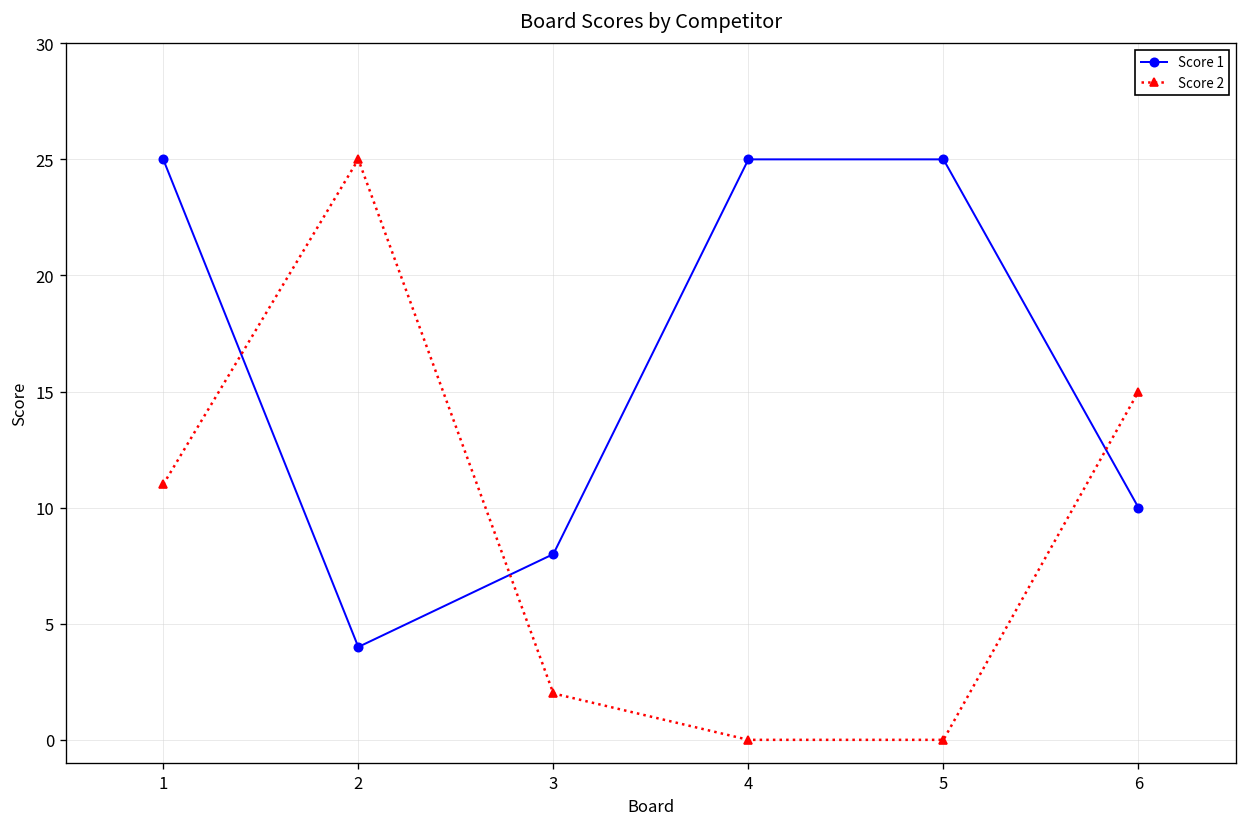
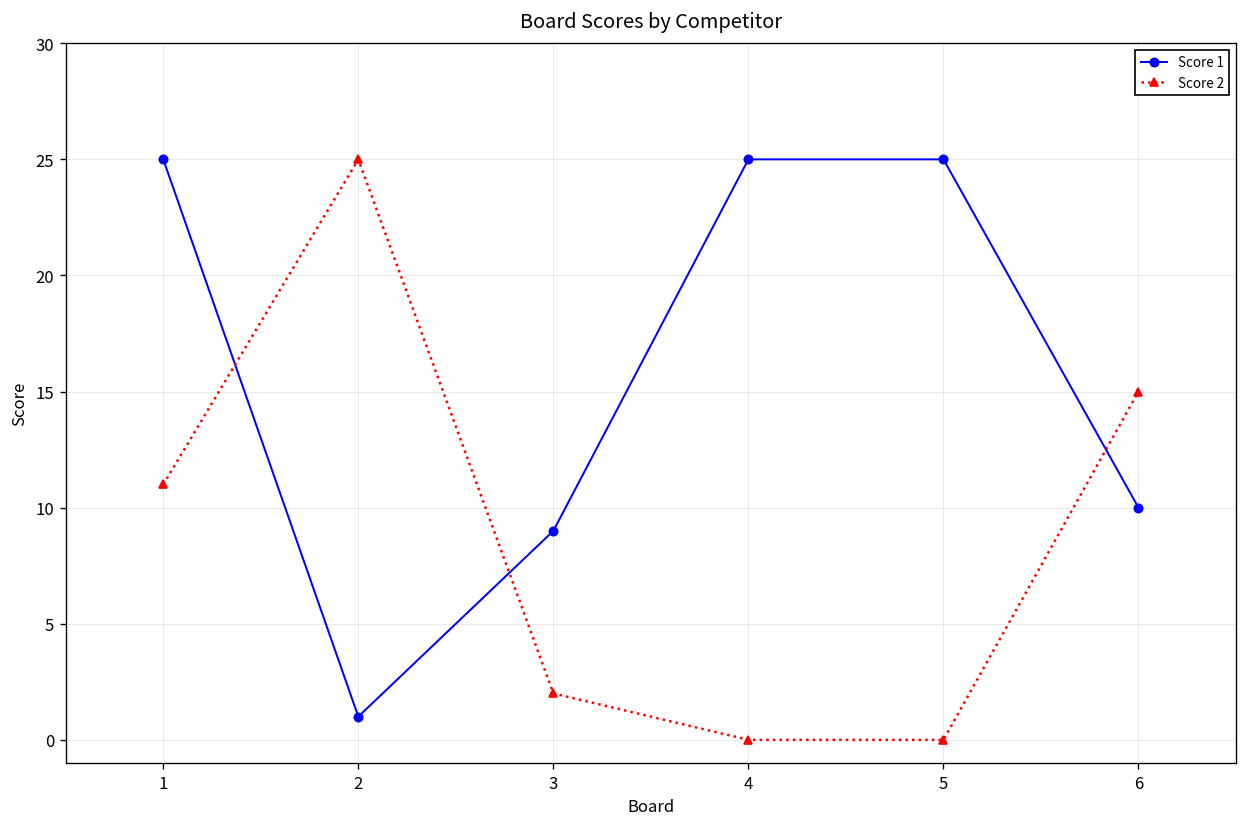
  {
    "Score 1": {
      "1": 25,
-     "2": 4,
-     "3": 8,
+     "2": 1,
+     "3": 9,
      "4": 25,
      "5": 25,
      "6": 10
    },
    "Score 2": {
      "1": 11,
      "2": 25,
      "3": 2,
      "4": 0,
      "5": 0,
      "6": 15
    }
  }
